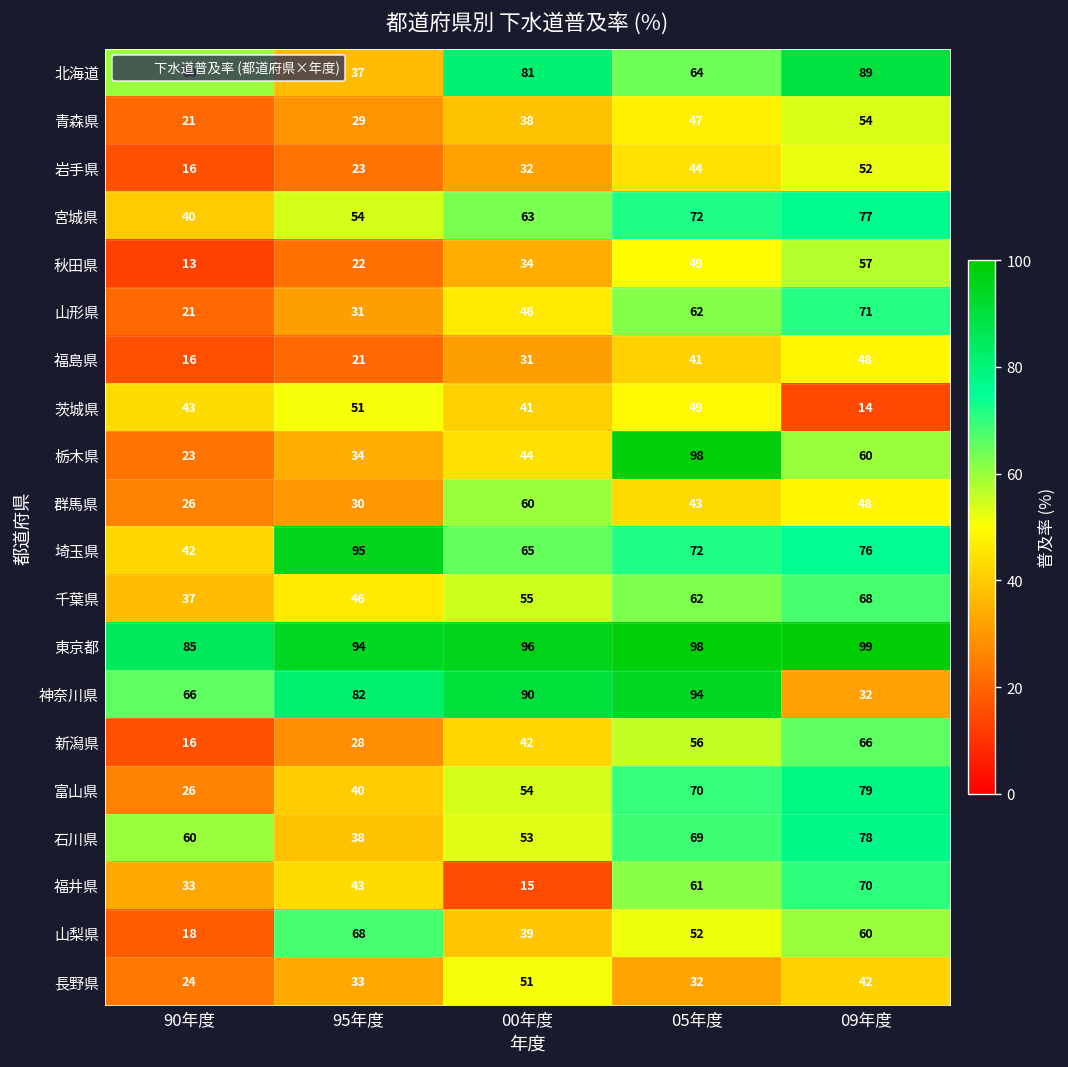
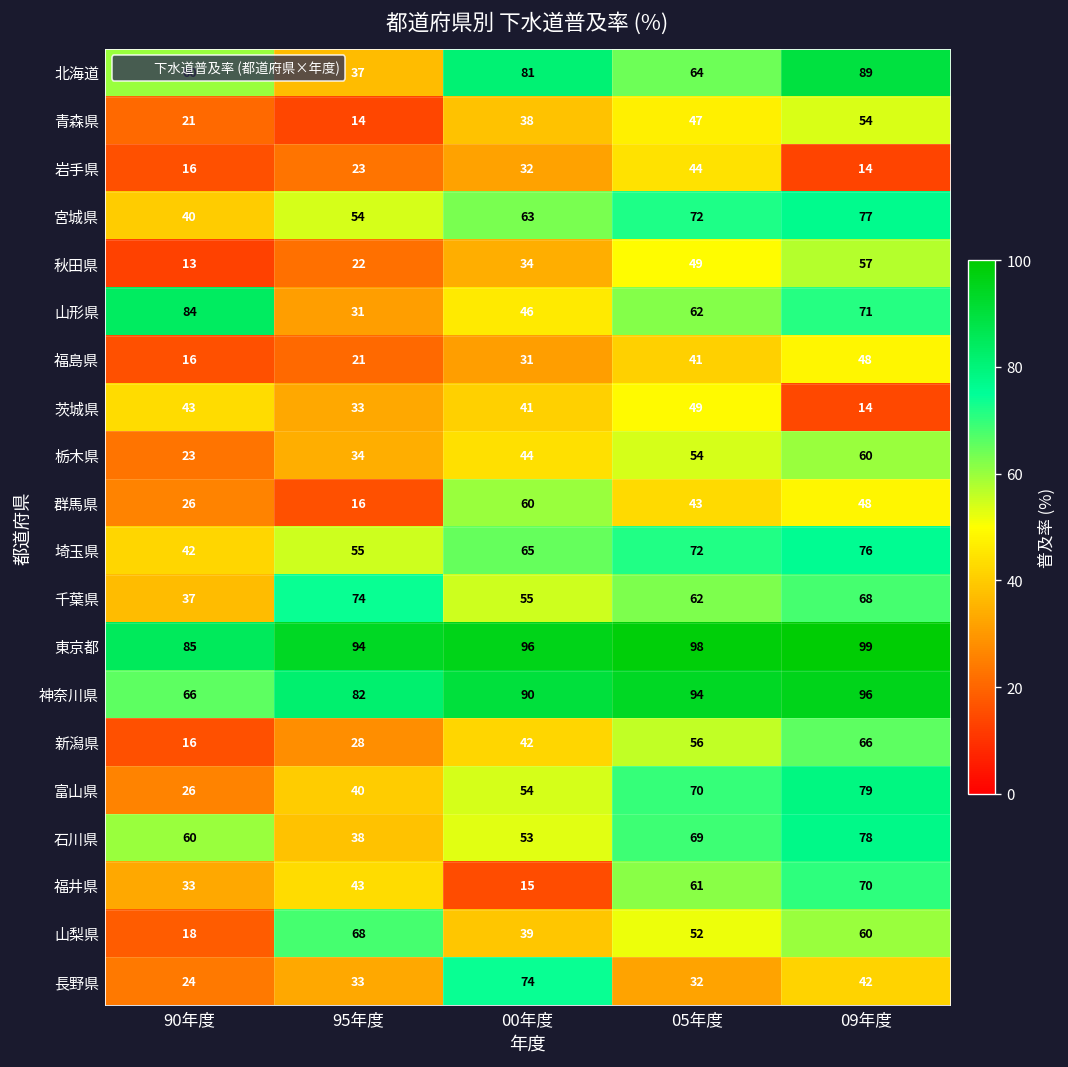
  {
    "北海道": {
      "95年度": 37,
      "00年度": 81,
      "05年度": 64,
      "09年度": 89
    },
    "青森県": {
      "90年度": 21,
-     "95年度": 29,
+     "95年度": 14,
      "00年度": 38,
      "05年度": 47,
      "09年度": 54
    },
    "岩手県": {
      "90年度": 16,
      "95年度": 23,
      "00年度": 32,
      "05年度": 44,
-     "09年度": 52
+     "09年度": 14
    },
    "宮城県": {
      "90年度": 40,
      "95年度": 54,
      "00年度": 63,
      "05年度": 72,
      "09年度": 77
    },
    "秋田県": {
      "90年度": 13,
      "95年度": 22,
      "00年度": 34,
      "05年度": 49,
      "09年度": 57
    },
    "山形県": {
-     "90年度": 21,
+     "90年度": 84,
      "95年度": 31,
      "00年度": 46,
      "05年度": 62,
      "09年度": 71
    },
    "福島県": {
      "90年度": 16,
      "95年度": 21,
      "00年度": 31,
      "05年度": 41,
      "09年度": 48
    },
    "茨城県": {
      "90年度": 43,
-     "95年度": 51,
+     "95年度": 33,
      "00年度": 41,
      "05年度": 49,
      "09年度": 14
    },
    "栃木県": {
      "90年度": 23,
      "95年度": 34,
      "00年度": 44,
-     "05年度": 98,
+     "05年度": 54,
      "09年度": 60
    },
    "群馬県": {
      "90年度": 26,
-     "95年度": 30,
+     "95年度": 16,
      "00年度": 60,
      "05年度": 43,
      "09年度": 48
    },
    "埼玉県": {
      "90年度": 42,
-     "95年度": 95,
+     "95年度": 55,
      "00年度": 65,
      "05年度": 72,
      "09年度": 76
    },
    "千葉県": {
      "90年度": 37,
-     "95年度": 46,
+     "95年度": 74,
      "00年度": 55,
      "05年度": 62,
      "09年度": 68
    },
    "東京都": {
      "90年度": 85,
      "95年度": 94,
      "00年度": 96,
      "05年度": 98,
      "09年度": 99
    },
    "神奈川県": {
      "90年度": 66,
      "95年度": 82,
      "00年度": 90,
      "05年度": 94,
-     "09年度": 32
+     "09年度": 96
    },
    "新潟県": {
      "90年度": 16,
      "95年度": 28,
      "00年度": 42,
      "05年度": 56,
      "09年度": 66
    },
    "富山県": {
      "90年度": 26,
      "95年度": 40,
      "00年度": 54,
      "05年度": 70,
      "09年度": 79
    },
    "石川県": {
      "90年度": 60,
      "95年度": 38,
      "00年度": 53,
      "05年度": 69,
      "09年度": 78
    },
    "福井県": {
      "90年度": 33,
      "95年度": 43,
      "00年度": 15,
      "05年度": 61,
      "09年度": 70
    },
    "山梨県": {
      "90年度": 18,
      "95年度": 68,
      "00年度": 39,
      "05年度": 52,
      "09年度": 60
    },
    "長野県": {
      "90年度": 24,
      "95年度": 33,
-     "00年度": 51,
+     "00年度": 74,
      "05年度": 32,
      "09年度": 42
    }
  }
